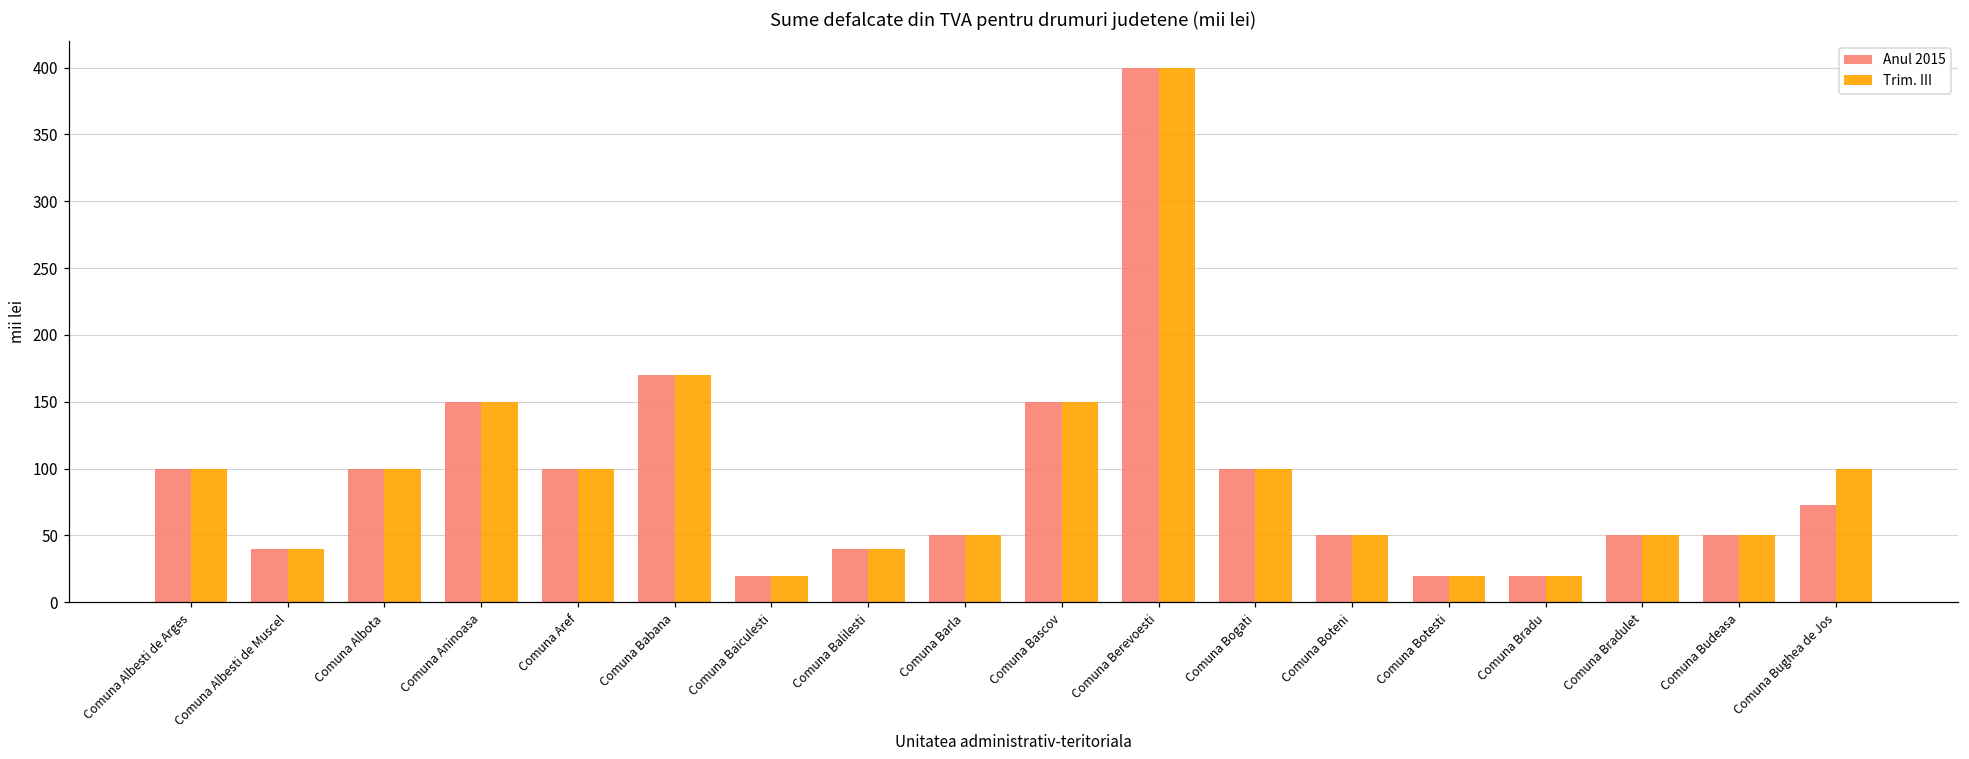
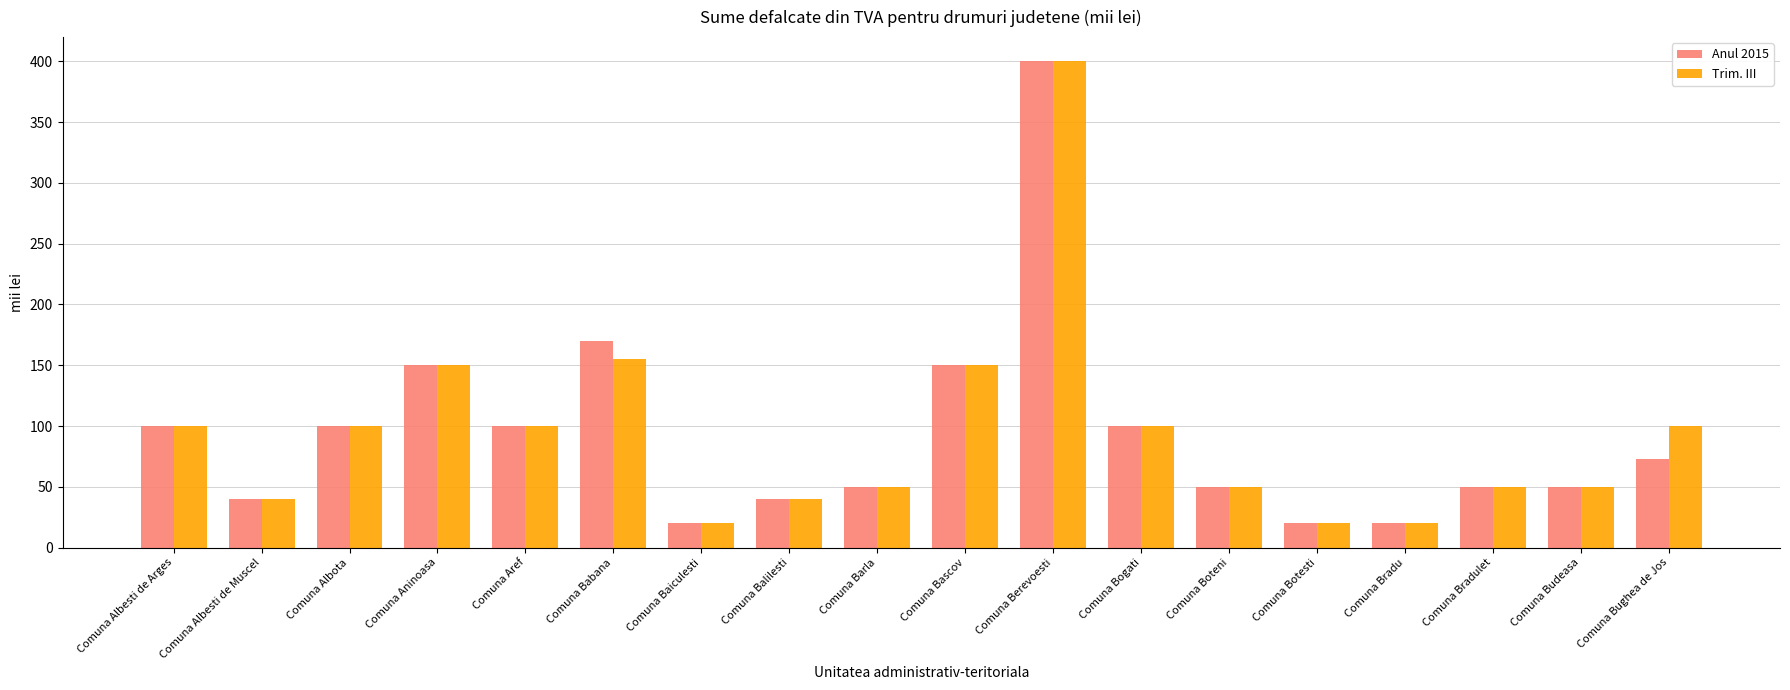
  {
    "Anul 2015": {
      "Comuna Albesti de Arges": 100,
      "Comuna Albesti de Muscel": 40,
      "Comuna Albota": 100,
      "Comuna Aninoasa": 150,
      "Comuna Aref": 100,
      "Comuna Babana": 170,
      "Comuna Baiculesti": 20,
      "Comuna Balilesti": 40,
      "Comuna Barla": 50,
      "Comuna Bascov": 150,
      "Comuna Berevoesti": 400,
      "Comuna Bogati": 100,
      "Comuna Boteni": 50,
      "Comuna Botesti": 20,
      "Comuna Bradu": 20,
      "Comuna Bradulet": 50,
      "Comuna Budeasa": 50,
      "Comuna Bughea de Jos": 73
    },
    "Trim. III": {
      "Comuna Albesti de Arges": 100,
      "Comuna Albesti de Muscel": 40,
      "Comuna Albota": 100,
      "Comuna Aninoasa": 150,
      "Comuna Aref": 100,
-     "Comuna Babana": 170,
+     "Comuna Babana": 155,
      "Comuna Baiculesti": 20,
      "Comuna Balilesti": 40,
      "Comuna Barla": 50,
      "Comuna Bascov": 150,
      "Comuna Berevoesti": 400,
      "Comuna Bogati": 100,
      "Comuna Boteni": 50,
      "Comuna Botesti": 20,
      "Comuna Bradu": 20,
      "Comuna Bradulet": 50,
      "Comuna Budeasa": 50,
      "Comuna Bughea de Jos": 100
    }
  }
